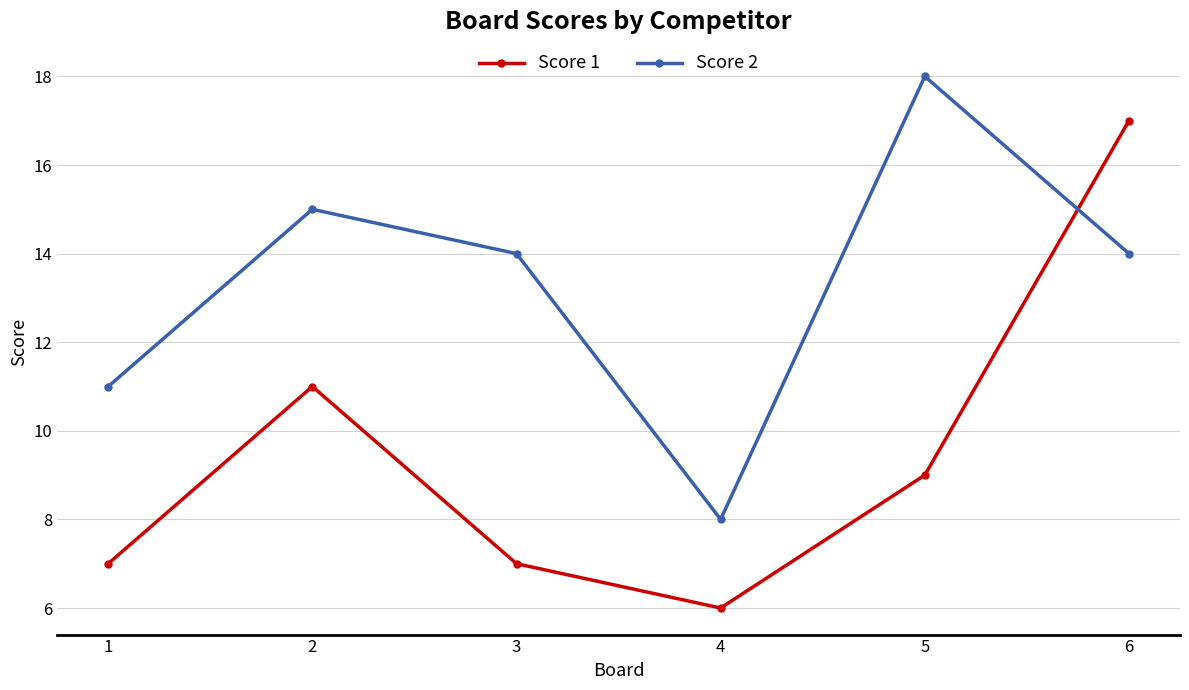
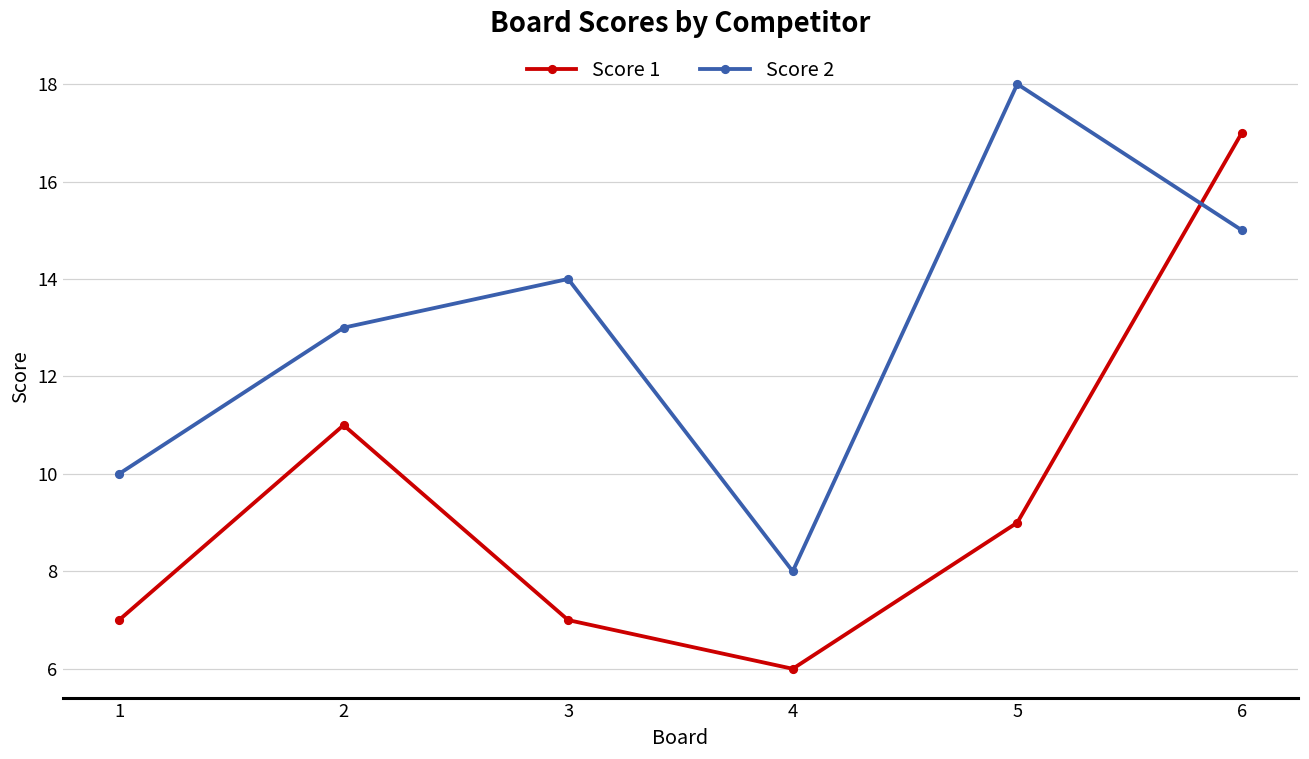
  {
    "Score 1": {
      "1": 7,
      "2": 11,
      "3": 7,
      "4": 6,
      "5": 9,
      "6": 17
    },
    "Score 2": {
-     "1": 11,
-     "2": 15,
+     "1": 10,
+     "2": 13,
      "3": 14,
      "4": 8,
      "5": 18,
-     "6": 14
+     "6": 15
    }
  }
